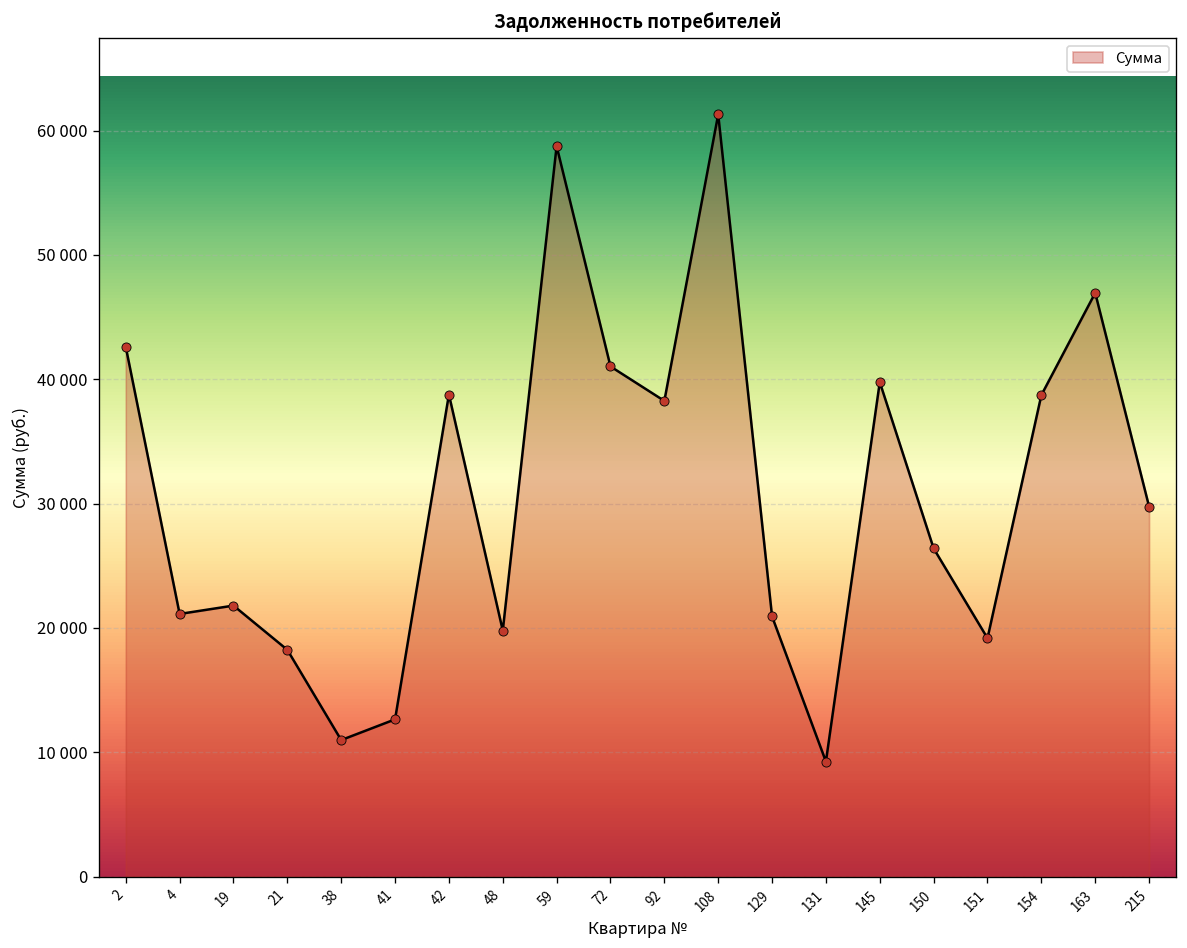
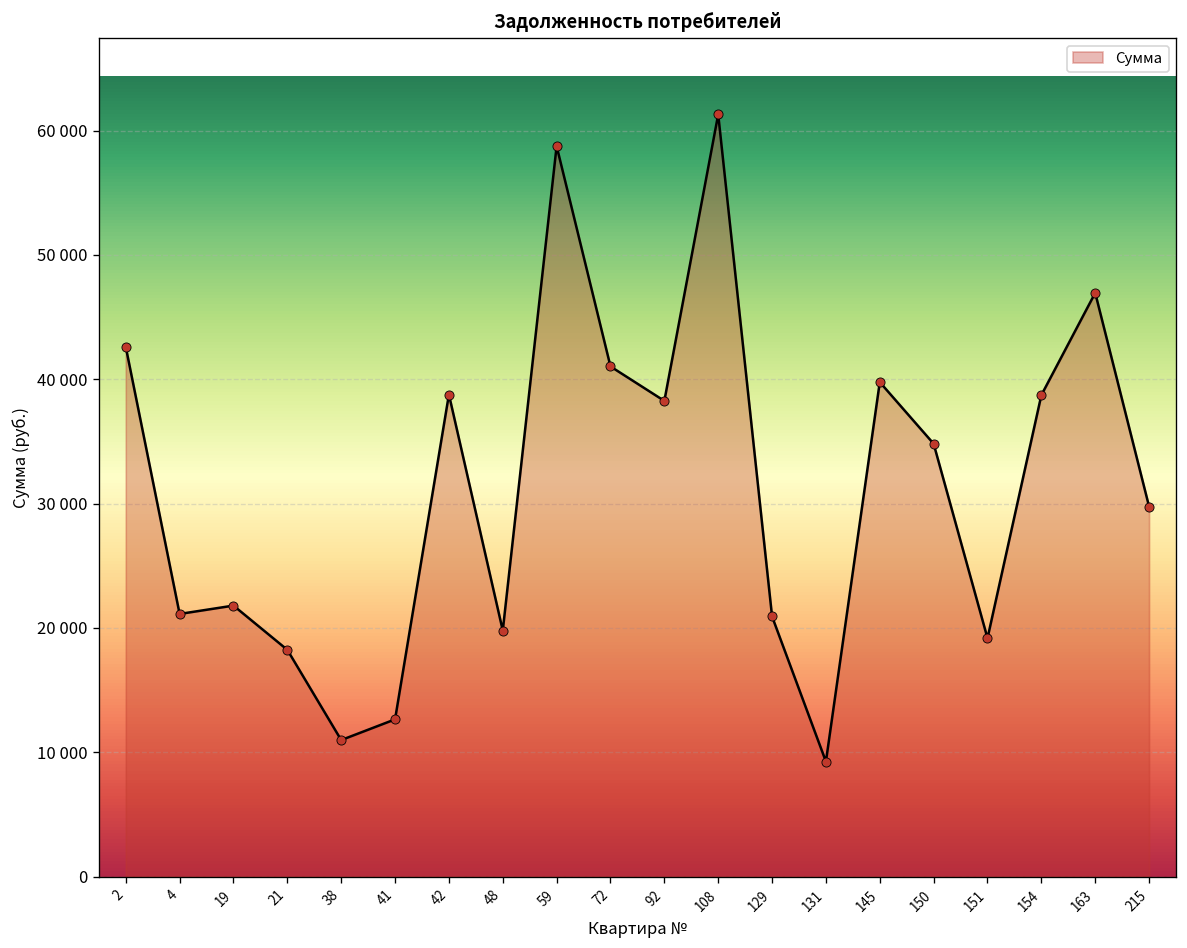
  {
    "2": 42600,
    "4": 21100,
    "19": 21800,
    "21": 18200,
    "38": 11000,
    "41": 12600,
    "42": 38800,
    "48": 19800,
    "59": 58700,
    "72": 41000,
    "92": 38300,
    "108": 61300,
    "129": 20900,
    "131": 9200,
    "145": 39800,
-   "150": 26400,
+   "150": 34800,
    "151": 19200,
    "154": 38700,
    "163": 46900,
    "215": 29800
  }
